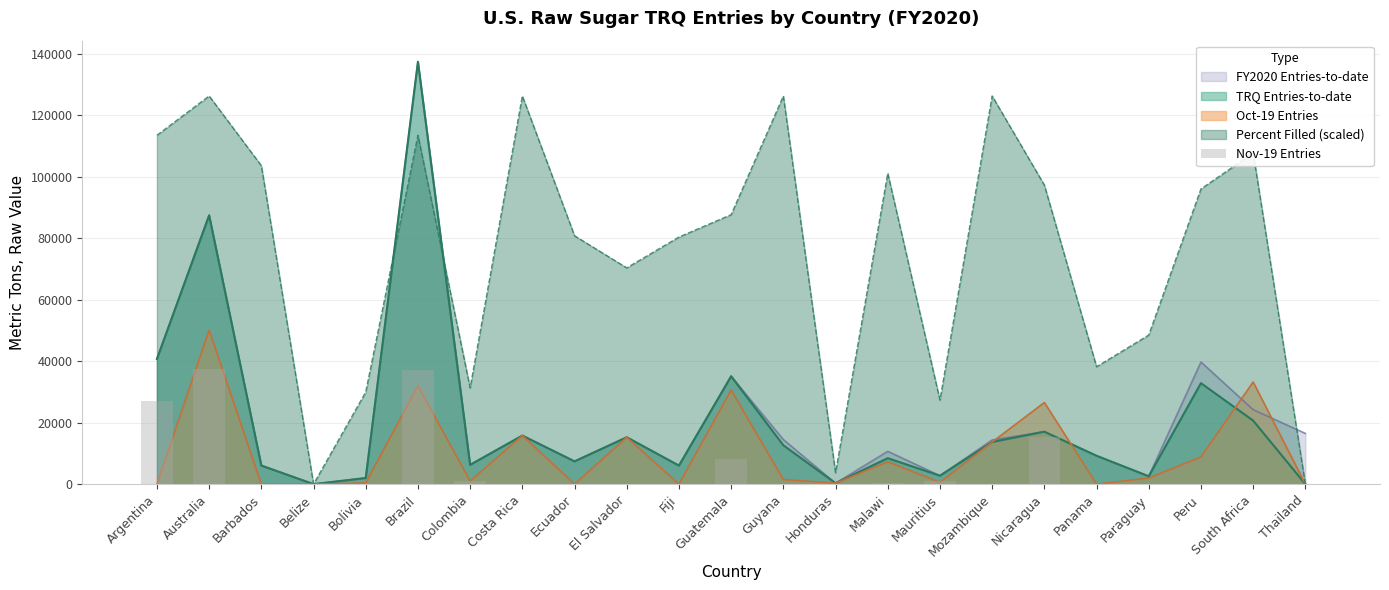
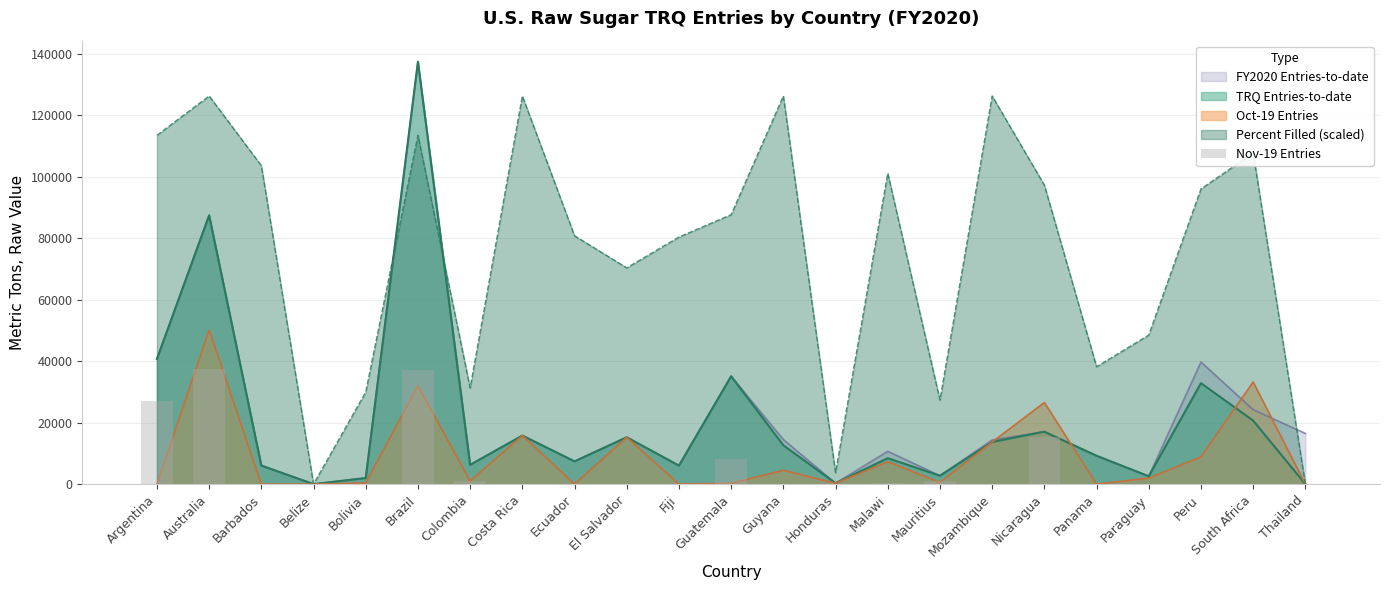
  {
    "Oct-19 Entries": {
      "Argentina": 0,
      "Australia": 50000,
      "Barbados": 0,
      "Bolivia": 0,
      "Brazil": 32000,
      "Colombia": 1000,
      "Ecuador": 0,
      "Fiji": 0,
-     "Guatemala": 31000,
-     "Guyana": 2000,
+     "Guatemala": 0,
+     "Guyana": 5000,
      "Malawi": 7000,
      "Mauritius": 1000,
      "Nicaragua": 27000,
      "Panama": 0,
      "Peru": 9000,
      "South Africa": 33000
    }
  }
